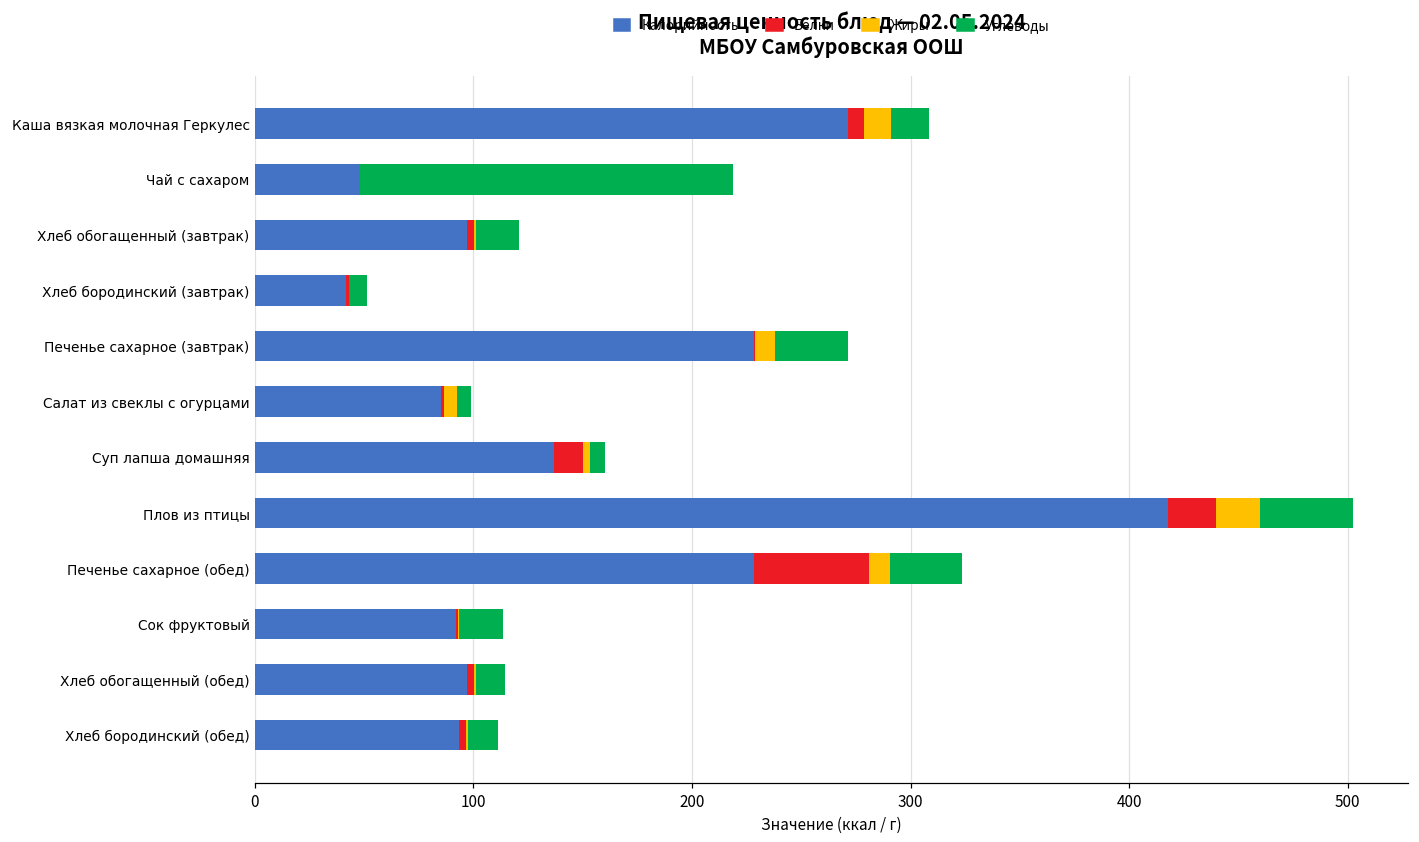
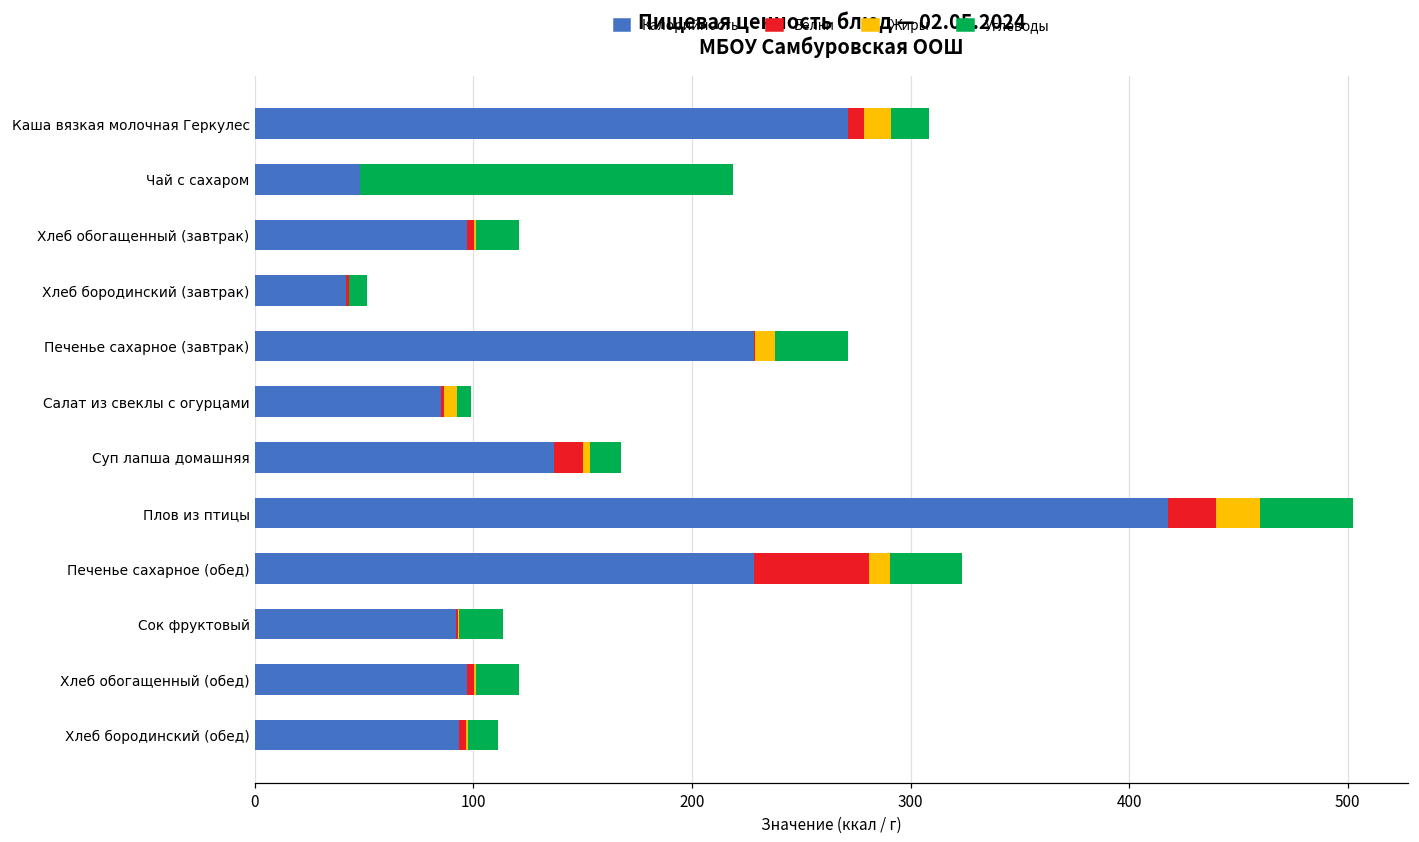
  {
    "Калорийность": {
      "Каша вязкая молочная Геркулес": 271,
      "Чай с сахаром": 48,
      "Хлеб обогащенный (завтрак)": 97,
      "Хлеб бородинский (завтрак)": 42,
      "Печенье сахарное (завтрак)": 229,
      "Салат из свеклы с огурцами": 85,
      "Суп лапша домашняя": 137,
      "Плов из птицы": 418,
      "Печенье сахарное (обед)": 229,
      "Сок фруктовый": 92,
      "Хлеб обогащенный (обед)": 97,
      "Хлеб бородинский (обед)": 94
    },
    "Белки": {
      "Каша вязкая молочная Геркулес": 7,
      "Чай с сахаром": 0,
      "Хлеб обогащенный (завтрак)": 3,
      "Хлеб бородинский (завтрак)": 1,
      "Салат из свеклы с огурцами": 1,
      "Суп лапша домашняя": 13,
      "Плов из птицы": 22,
      "Печенье сахарное (обед)": 53,
      "Хлеб обогащенный (обед)": 3,
      "Хлеб бородинский (обед)": 3
    },
    "Жиры": {
      "Каша вязкая молочная Геркулес": 12,
      "Чай с сахаром": 0,
      "Печенье сахарное (завтрак)": 9,
      "Салат из свеклы с огурцами": 6,
      "Суп лапша домашняя": 3,
      "Плов из птицы": 20,
      "Печенье сахарное (обед)": 9
    },
    "Углеводы": {
      "Каша вязкая молочная Геркулес": 17,
      "Чай с сахаром": 171,
      "Хлеб обогащенный (завтрак)": 20,
      "Хлеб бородинский (завтрак)": 8,
      "Печенье сахарное (завтрак)": 33,
      "Салат из свеклы с огурцами": 6,
-     "Суп лапша домашняя": 7,
+     "Суп лапша домашняя": 15,
      "Плов из птицы": 43,
      "Печенье сахарное (обед)": 33,
      "Сок фруктовый": 20,
-     "Хлеб обогащенный (обед)": 13,
+     "Хлеб обогащенный (обед)": 20,
      "Хлеб бородинский (обед)": 14
    }
  }
